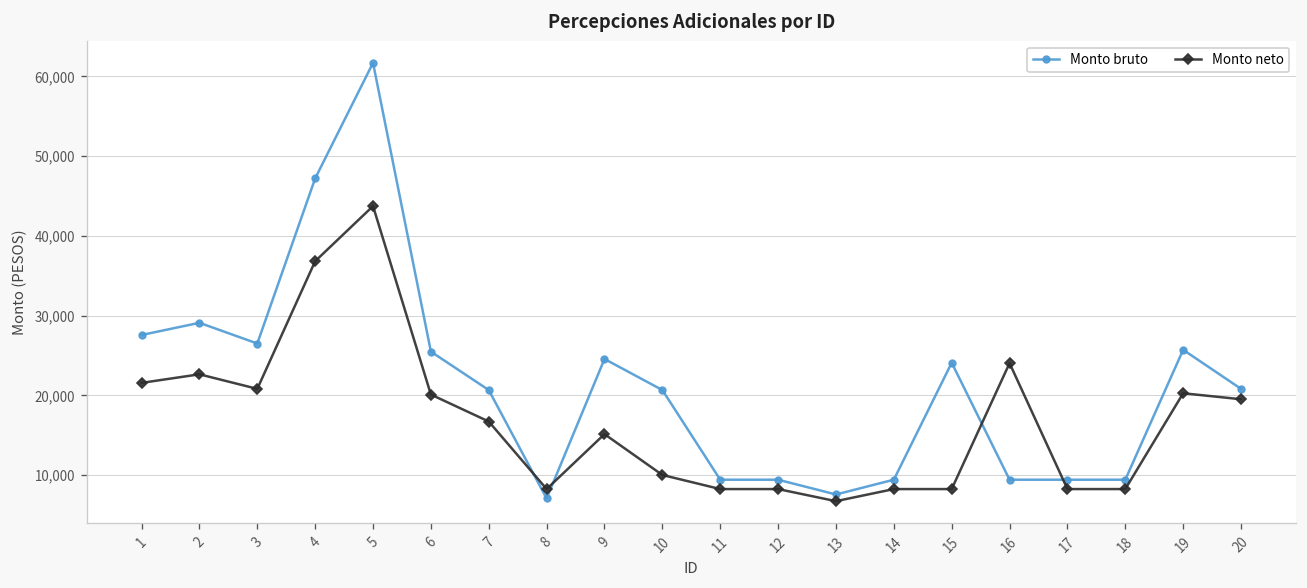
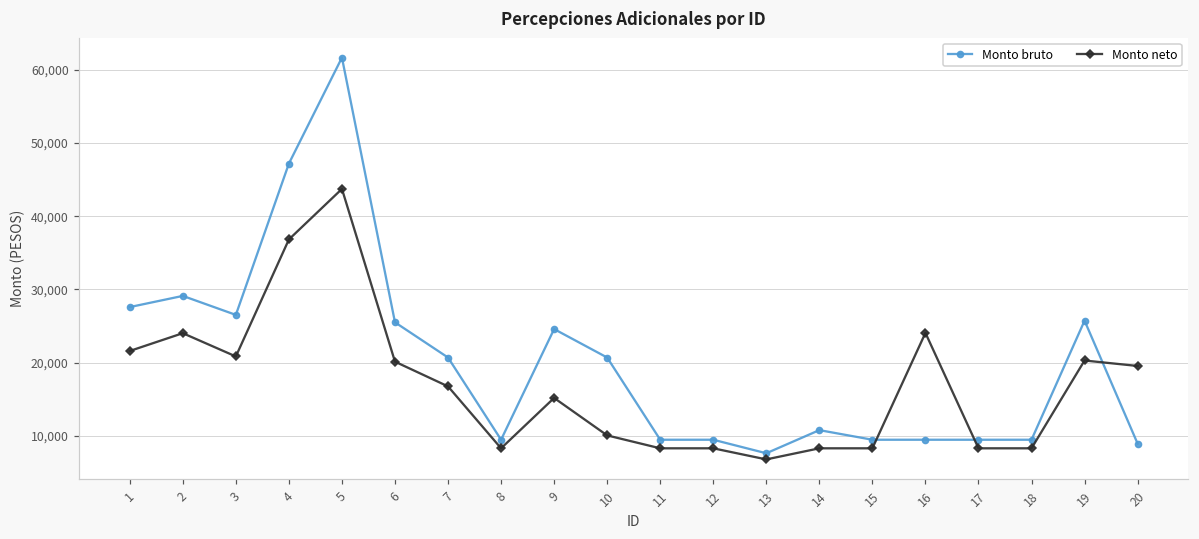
  {
    "Monto bruto": {
      "1": "28,000",
      "2": "29,000",
      "3": "27,000",
      "4": "47,000",
      "5": "62,000",
      "6": "25,000",
      "7": "21,000",
-     "8": "7,000",
+     "8": "9,000",
      "9": "25,000",
      "10": "21,000",
      "11": "9,000",
      "12": "9,000",
      "13": "8,000",
-     "14": "9,000",
-     "15": "24,000",
+     "14": "11,000",
+     "15": "9,000",
      "16": "9,000",
      "17": "9,000",
      "18": "9,000",
      "19": "26,000",
-     "20": "21,000"
+     "20": "9,000"
    },
    "Monto neto": {
      "1": "22,000",
-     "2": "23,000",
+     "2": "24,000",
      "3": "21,000",
      "4": "37,000",
      "5": "44,000",
      "6": "20,000",
      "7": "17,000",
      "8": "8,000",
      "9": "15,000",
      "10": "10,000",
      "11": "8,000",
      "12": "8,000",
      "13": "7,000",
      "14": "8,000",
      "15": "8,000",
      "16": "24,000",
      "17": "8,000",
      "18": "8,000",
      "19": "20,000",
      "20": "20,000"
    }
  }
